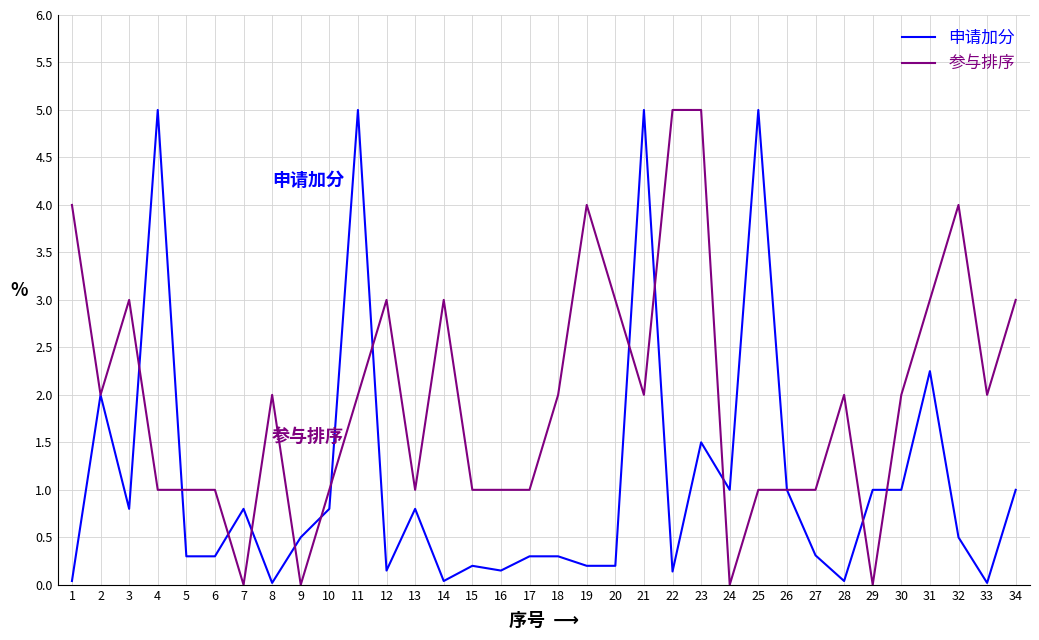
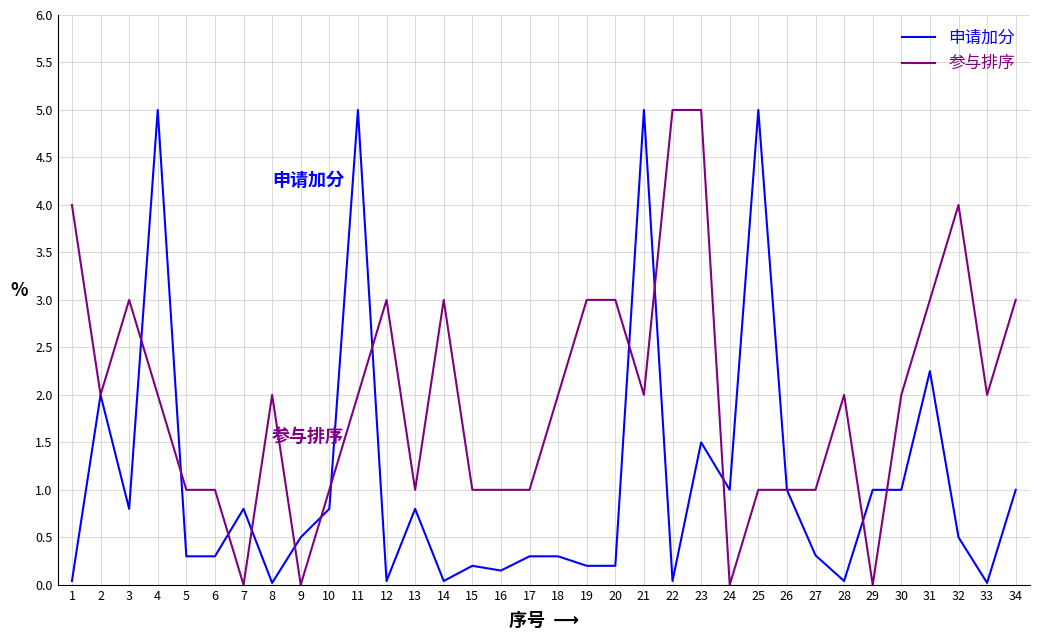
  {
    "申请加分": {
      "1": 0.0,
      "3": 0.8,
      "4": 5.0,
      "5": 0.3,
      "6": 0.3,
      "7": 0.8,
      "8": 0.0,
      "9": 0.5,
      "10": 0.8,
      "11": 5.0,
-     "12": 0.2,
+     "12": 0.0,
      "13": 0.8,
      "14": 0.0,
      "15": 0.2,
      "16": 0.2,
      "17": 0.3,
      "18": 0.3,
      "19": 0.2,
      "20": 0.2,
      "21": 5.0,
-     "22": 0.1,
+     "22": 0.0,
      "23": 1.5,
      "24": 1.0,
      "25": 5.0,
      "27": 0.3,
      "28": 0.0,
      "29": 1.0,
      "30": 1.0,
      "31": 2.3,
      "32": 0.5,
      "33": 0.0,
      "34": 1.0
    },
    "参与排序": {
      "1": 4,
      "3": 3,
-     "4": 1,
+     "4": 2,
      "5": 1,
      "6": 1,
      "7": 0,
      "8": 2,
      "9": 0,
      "10": 1,
      "11": 2,
      "12": 3,
      "13": 1,
      "14": 3,
      "15": 1,
      "16": 1,
      "17": 1,
      "18": 2,
-     "19": 4,
+     "19": 3,
      "20": 3,
      "21": 2,
      "22": 5,
      "23": 5,
      "24": 0,
      "25": 1,
      "27": 1,
      "28": 2,
      "29": 0,
      "30": 2,
      "31": 3,
      "32": 4,
      "33": 2,
      "34": 3
    }
  }
